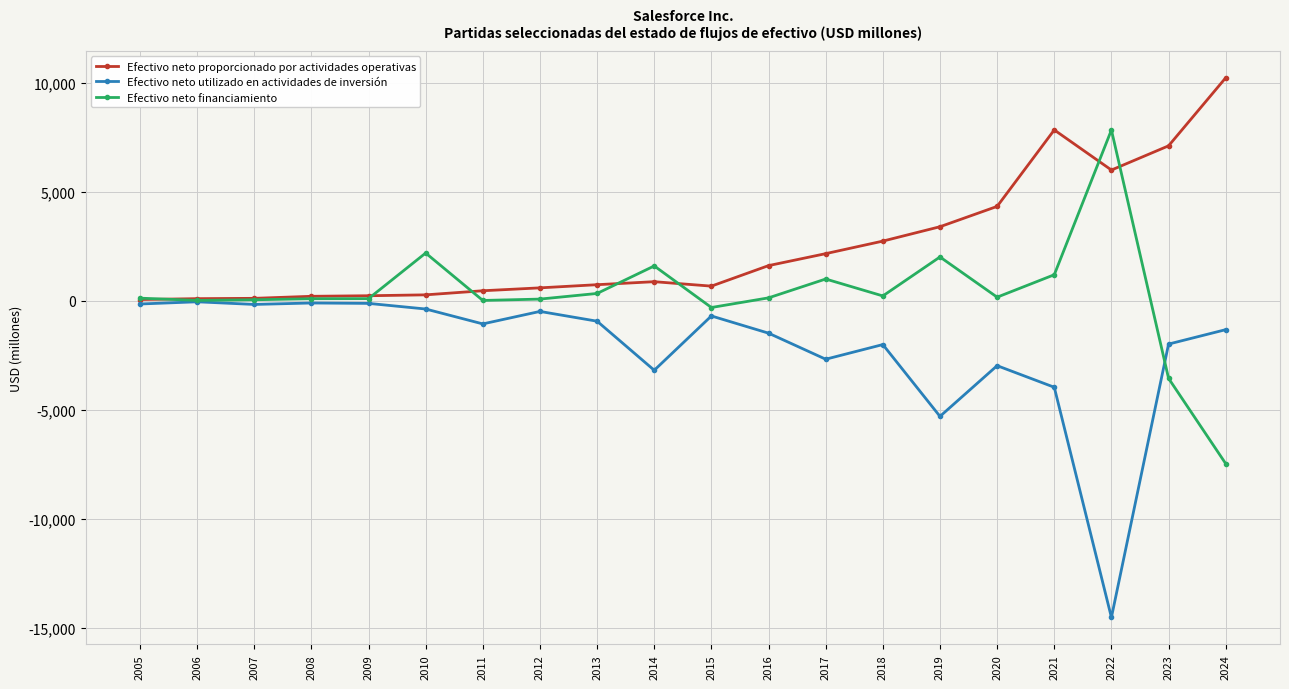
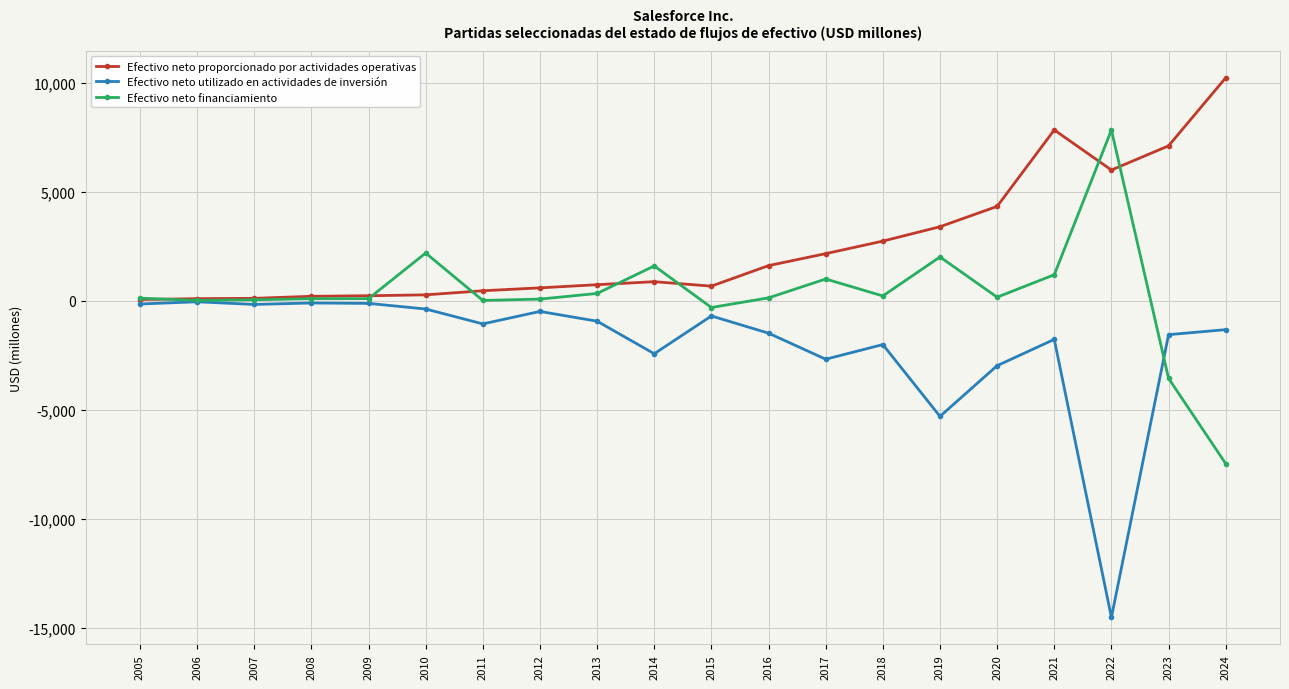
  {
    "Efectivo neto proporcionado por actividades operativas": {
      "2009": "200",
      "2010": "300",
      "2011": "500",
      "2012": "600",
      "2013": "700",
      "2014": "900",
      "2015": "700",
      "2016": "1,600",
      "2017": "2,200",
      "2018": "2,700",
      "2019": "3,400",
      "2020": "4,300",
      "2021": "7,800",
      "2022": "6,000",
      "2023": "7,100",
      "2024": "10,200"
    },
    "Efectivo neto utilizado en actividades de inversión": {
      "2005": "-100",
      "2007": "-200",
      "2008": "-100",
      "2009": "-100",
      "2010": "-400",
      "2011": "-1,100",
      "2012": "-500",
      "2013": "-900",
-     "2014": "-3,200",
+     "2014": "-2,400",
      "2015": "-700",
      "2016": "-1,500",
      "2017": "-2,700",
      "2018": "-2,000",
      "2019": "-5,300",
      "2020": "-3,000",
-     "2021": "-4,000",
+     "2021": "-1,800",
      "2022": "-14,500",
-     "2023": "-2,000",
+     "2023": "-1,600",
      "2024": "-1,300"
    },
    "Efectivo neto financiamiento": {
      "2009": "100",
      "2010": "2,200",
      "2011": "0",
      "2012": "100",
      "2013": "300",
      "2014": "1,600",
      "2015": "-300",
      "2016": "100",
      "2017": "1,000",
      "2018": "200",
      "2019": "2,000",
      "2020": "200",
      "2021": "1,200",
      "2022": "7,800",
      "2023": "-3,600",
      "2024": "-7,500"
    }
  }
